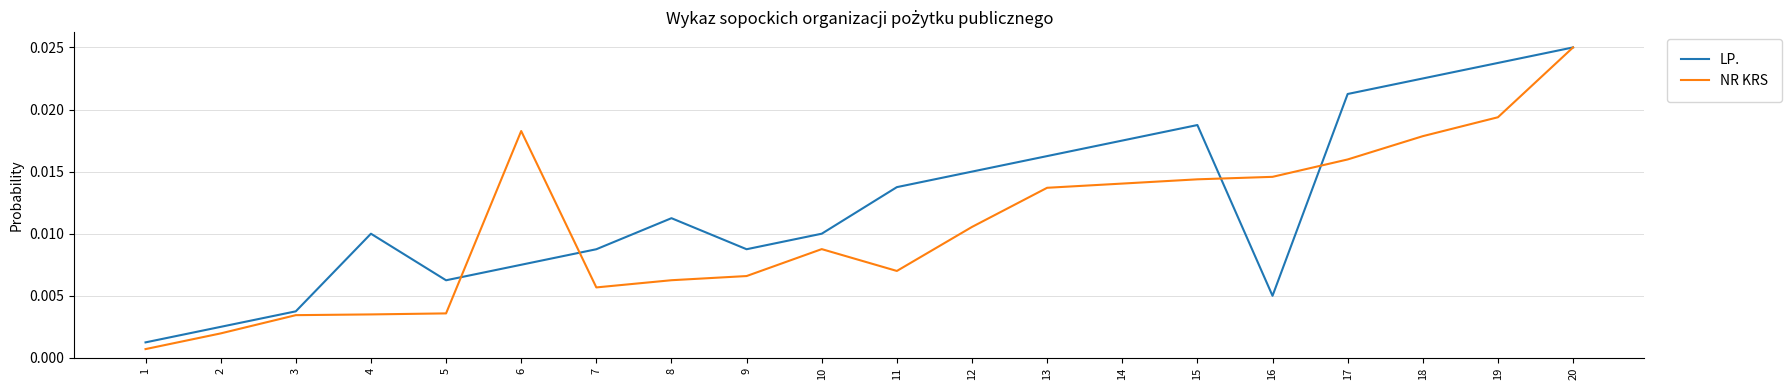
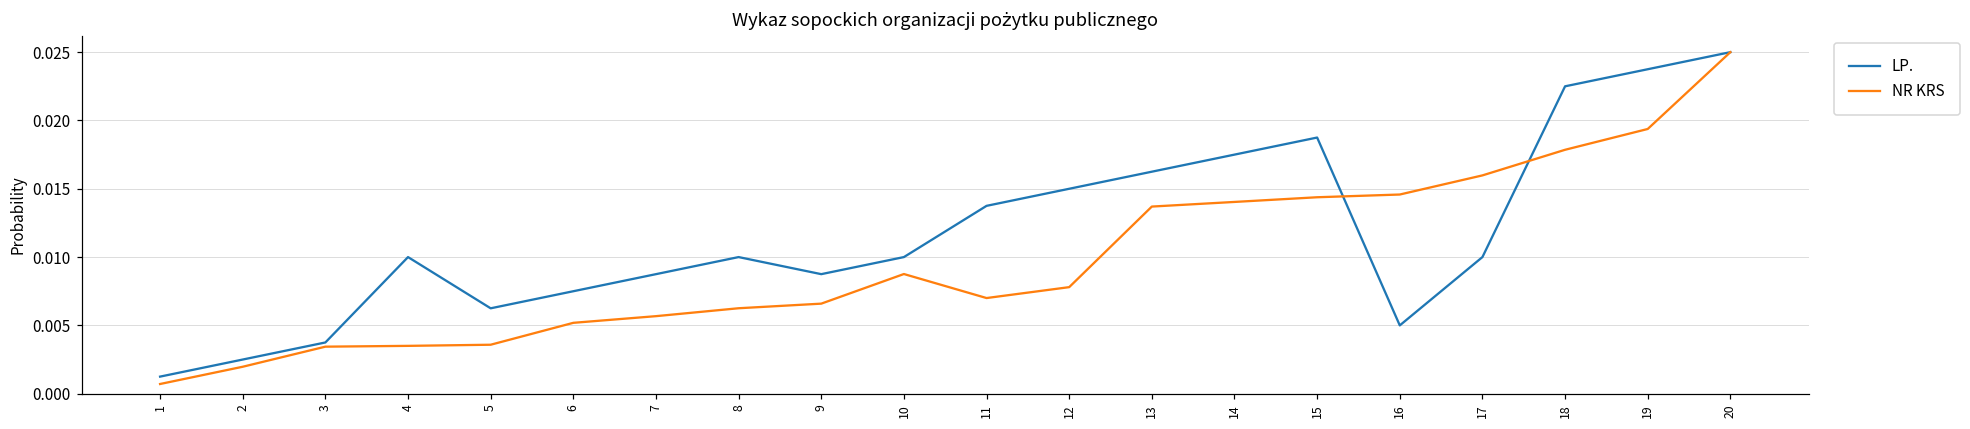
  {
    "LP.": {
      "1": 0.0013,
      "2": 0.0025,
      "3": 0.0038,
      "4": 0.0100,
      "5": 0.0063,
      "6": 0.0075,
      "7": 0.0087,
-     "8": 0.0113,
+     "8": 0.0100,
      "9": 0.0087,
      "10": 0.0100,
      "11": 0.0138,
      "12": 0.0150,
      "13": 0.0163,
      "14": 0.0175,
      "15": 0.0188,
      "16": 0.0050,
-     "17": 0.0213,
+     "17": 0.0100,
      "18": 0.0225,
      "19": 0.0238
    },
    "NR KRS": {
      "1": 0.0007,
      "2": 0.0020,
      "3": 0.0034,
      "4": 0.0035,
      "5": 0.0036,
-     "6": 0.0183,
+     "6": 0.0052,
      "7": 0.0057,
      "8": 0.0063,
      "9": 0.0066,
      "10": 0.0088,
      "11": 0.0070,
-     "12": 0.0105,
+     "12": 0.0078,
      "13": 0.0137,
      "14": 0.0140,
      "15": 0.0144,
      "16": 0.0146,
      "17": 0.0160,
      "18": 0.0179,
      "19": 0.0194
    }
  }
